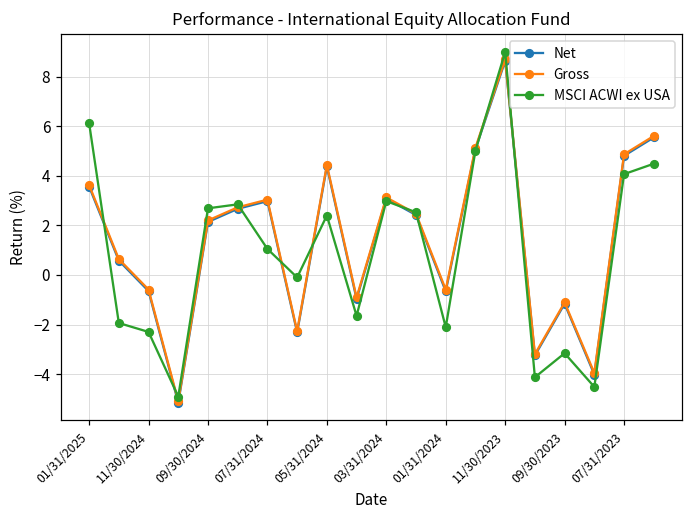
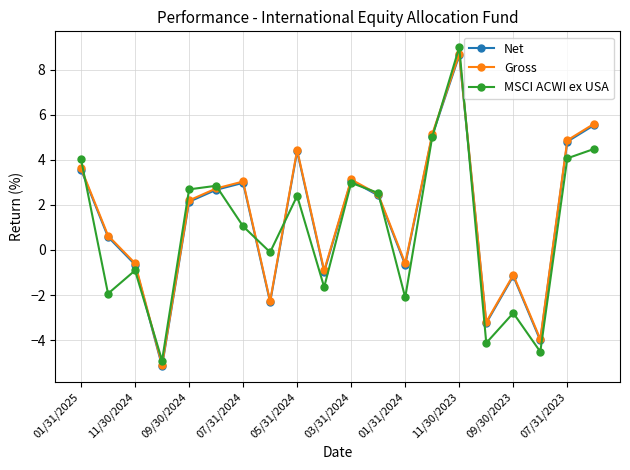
  {
    "MSCI ACWI ex USA": {
-     "01/31/2025": 6.1,
-     "11/30/2024": -2.3,
+     "01/31/2025": 4.0,
+     "11/30/2024": -0.9,
      "09/30/2024": 2.7,
      "07/31/2024": 1.1,
      "05/31/2024": 2.4,
      "01/31/2024": -2.1,
      "11/30/2023": 9.0,
-     "09/30/2023": -3.2,
+     "09/30/2023": -2.8,
      "07/31/2023": 4.1
    }
  }
